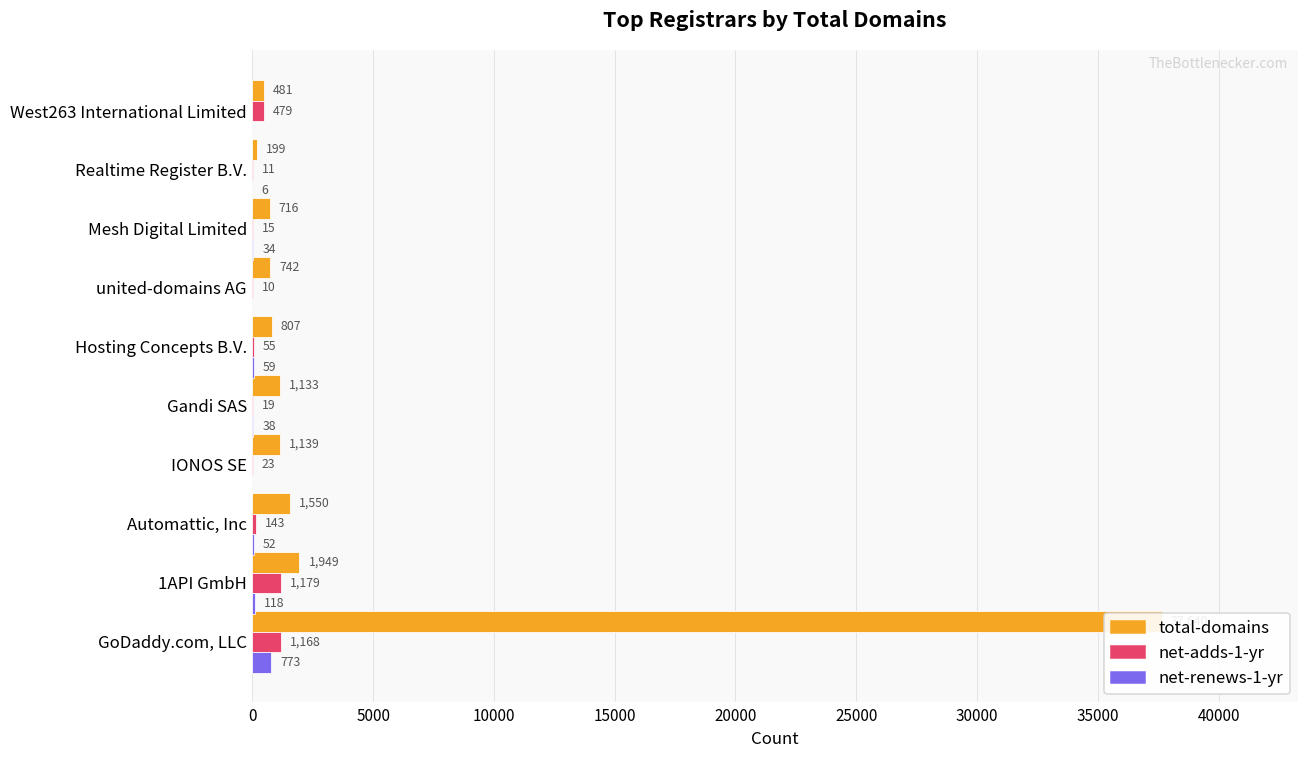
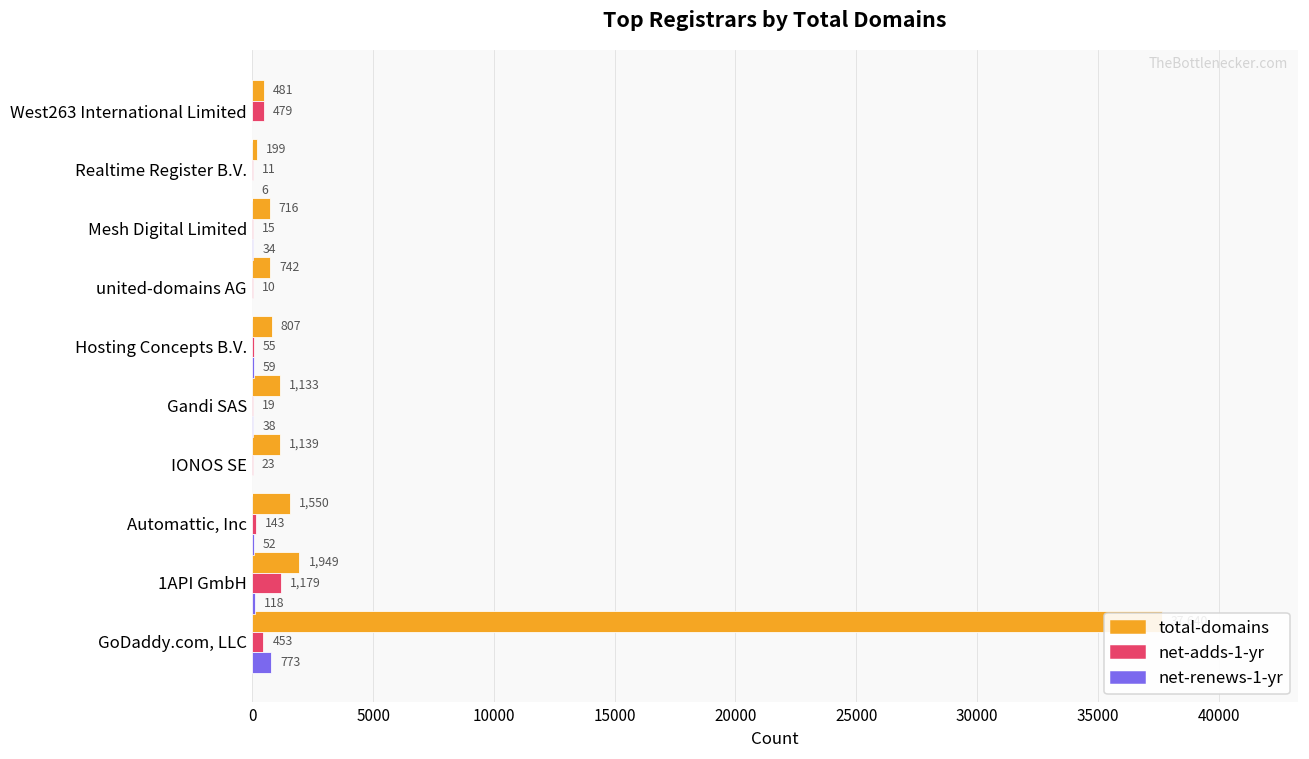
  {
    "total-domains": {
      "West263 International Limited": "481",
      "Realtime Register B.V.": "199",
      "Mesh Digital Limited": "716",
      "united-domains AG": "742",
      "Hosting Concepts B.V.": "807",
      "Gandi SAS": "1,133",
      "IONOS SE": "1,139",
      "Automattic, Inc": "1,550",
      "1API GmbH": "1,949"
    },
    "net-adds-1-yr": {
      "West263 International Limited": "479",
      "Realtime Register B.V.": "11",
      "Mesh Digital Limited": "15",
      "united-domains AG": "10",
      "Hosting Concepts B.V.": "55",
      "Gandi SAS": "19",
      "IONOS SE": "23",
      "Automattic, Inc": "143",
      "1API GmbH": "1,179",
-     "GoDaddy.com, LLC": "1,168"
+     "GoDaddy.com, LLC": "453"
    },
    "net-renews-1-yr": {
      "Realtime Register B.V.": "6",
      "Mesh Digital Limited": "34",
      "Hosting Concepts B.V.": "59",
      "Gandi SAS": "38",
      "Automattic, Inc": "52",
      "1API GmbH": "118",
      "GoDaddy.com, LLC": "773"
    }
  }
